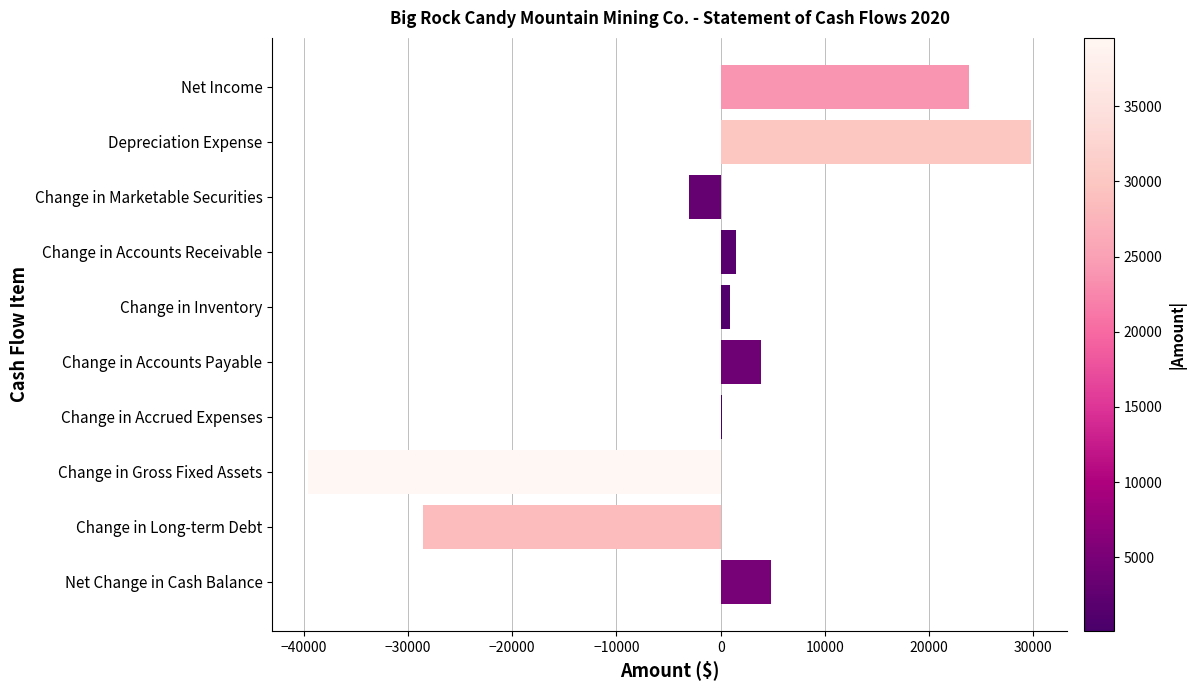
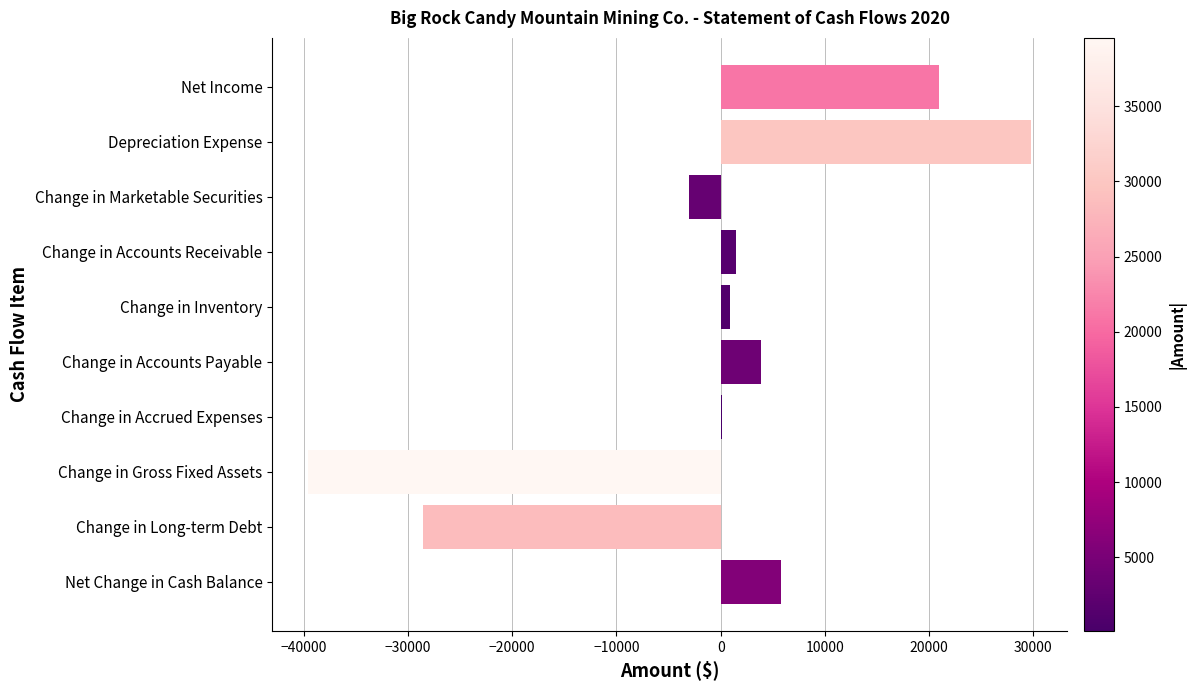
  {
-   "Net Income": 23800,
+   "Net Income": 20900,
    "Depreciation Expense": 29800,
    "Change in Marketable Securities": -3000,
    "Change in Accounts Receivable": 1500,
    "Change in Inventory": 900,
    "Change in Accounts Payable": 3900,
    "Change in Gross Fixed Assets": -39600,
    "Change in Long-term Debt": -28500,
-   "Net Change in Cash Balance": 4800
+   "Net Change in Cash Balance": 5800
  }
